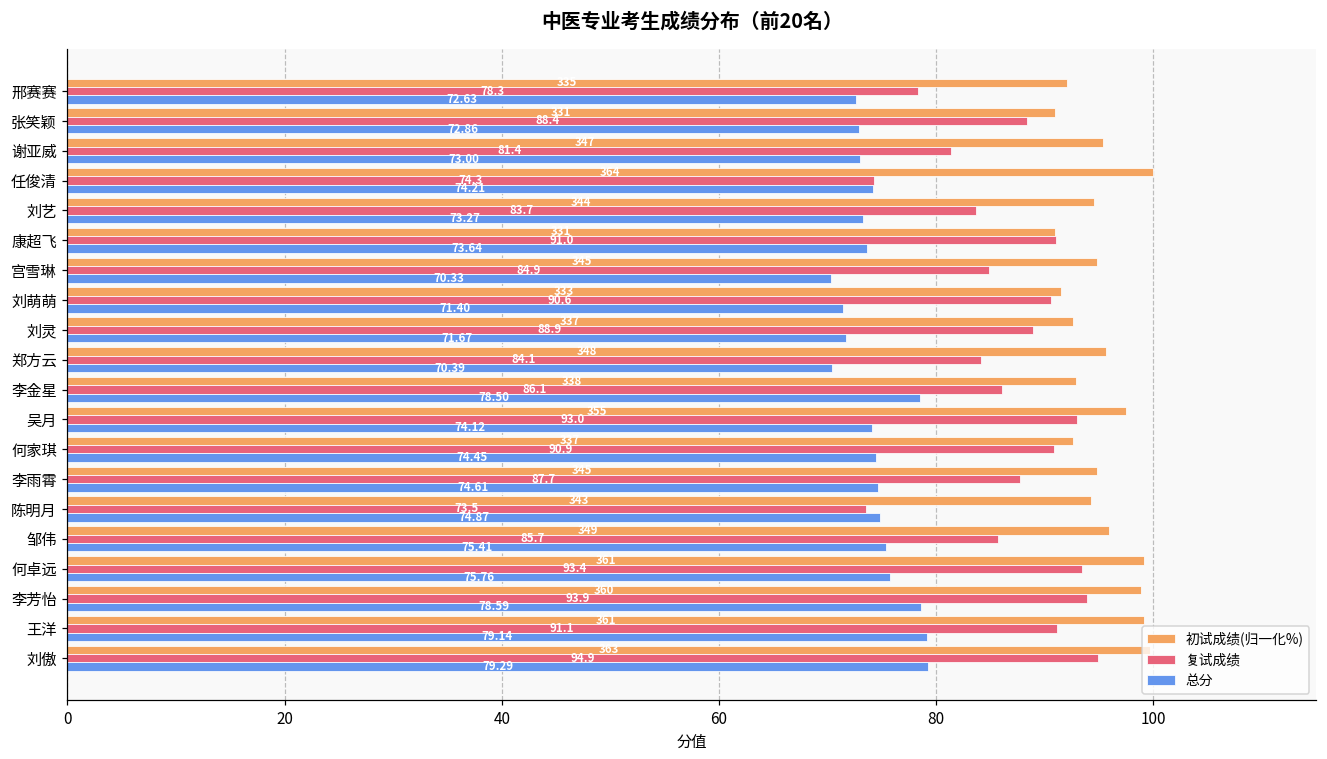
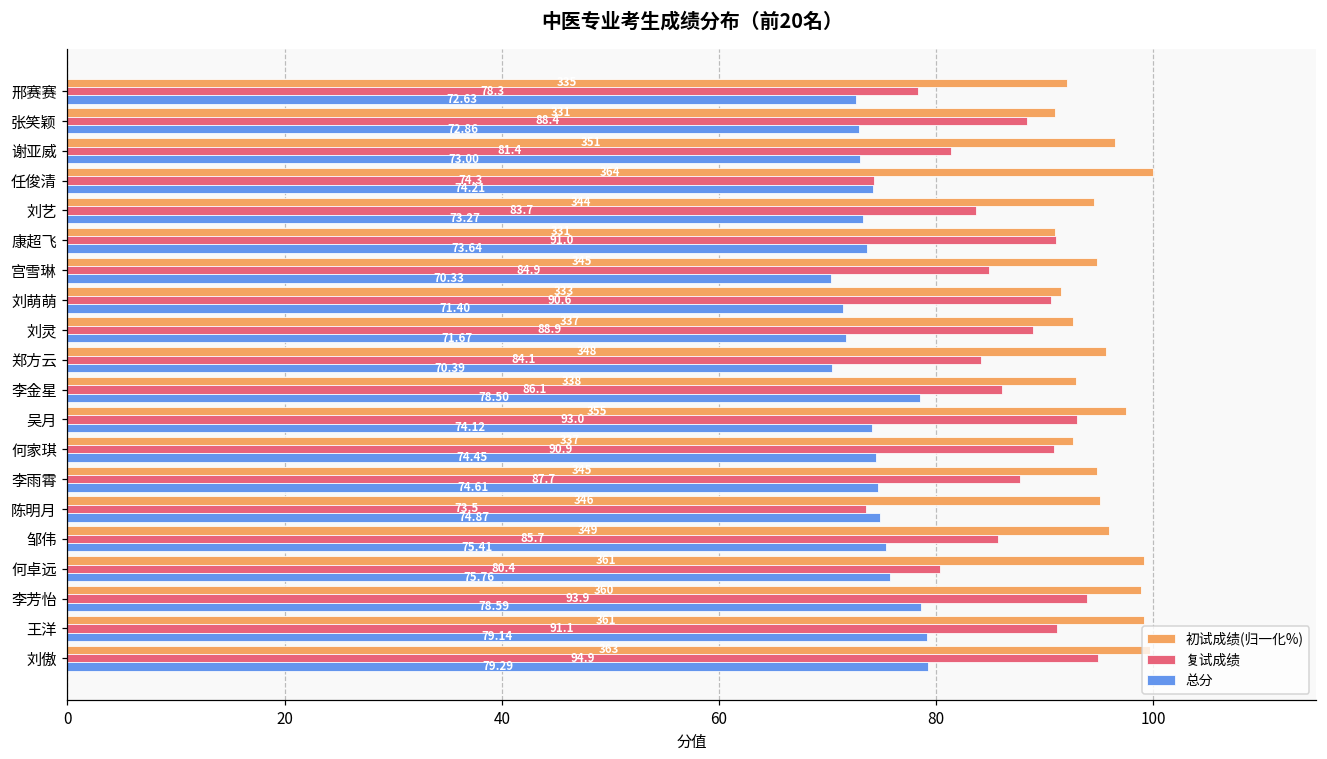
  {
    "初试成绩(归一化%)": {
-     "谢亚威": 347,
-     "陈明月": 343
+     "谢亚威": 351,
+     "陈明月": 346
    },
    "复试成绩": {
      "邢赛赛": 78.3,
      "张笑颖": 88.4,
      "谢亚威": 81.4,
      "刘艺": 83.7,
      "宫雪琳": 84.9,
      "刘灵": 88.9,
      "郑方云": 84.1,
      "李金星": 86.1,
      "吴月": 93.0,
      "何家琪": 90.9,
      "李雨霄": 87.7,
      "邹伟": 85.7,
-     "何卓远": 93.4,
+     "何卓远": 80.4,
      "李芳怡": 93.9,
      "王洋": 91.1,
      "刘傲": 94.9
    },
    "总分": {
      "邢赛赛": 72.63,
      "张笑颖": 72.86,
      "谢亚威": 73.00,
      "刘艺": 73.27,
      "康超飞": 73.64,
      "宫雪琳": 70.33,
      "刘萌萌": 71.40,
      "刘灵": 71.67,
      "郑方云": 70.39,
      "李金星": 78.50,
      "吴月": 74.12,
      "何家琪": 74.45,
      "李雨霄": 74.61,
      "邹伟": 75.41,
      "何卓远": 75.76,
      "李芳怡": 78.59,
      "王洋": 79.14,
      "刘傲": 79.29
    }
  }
